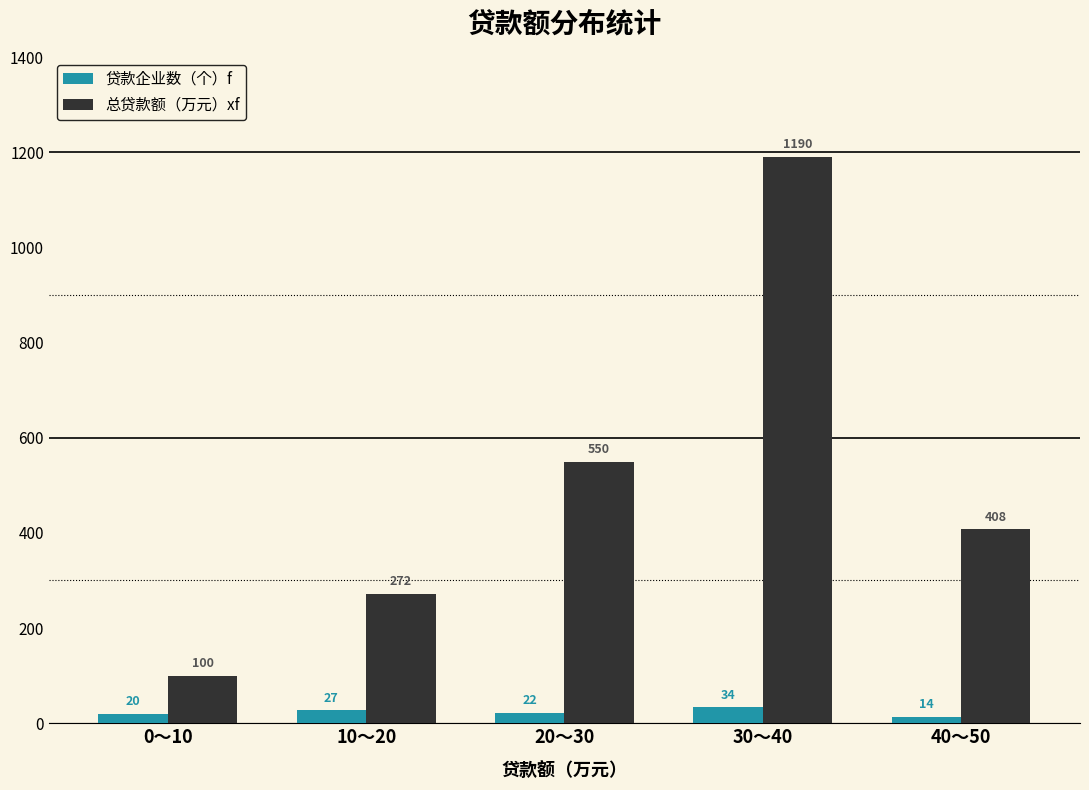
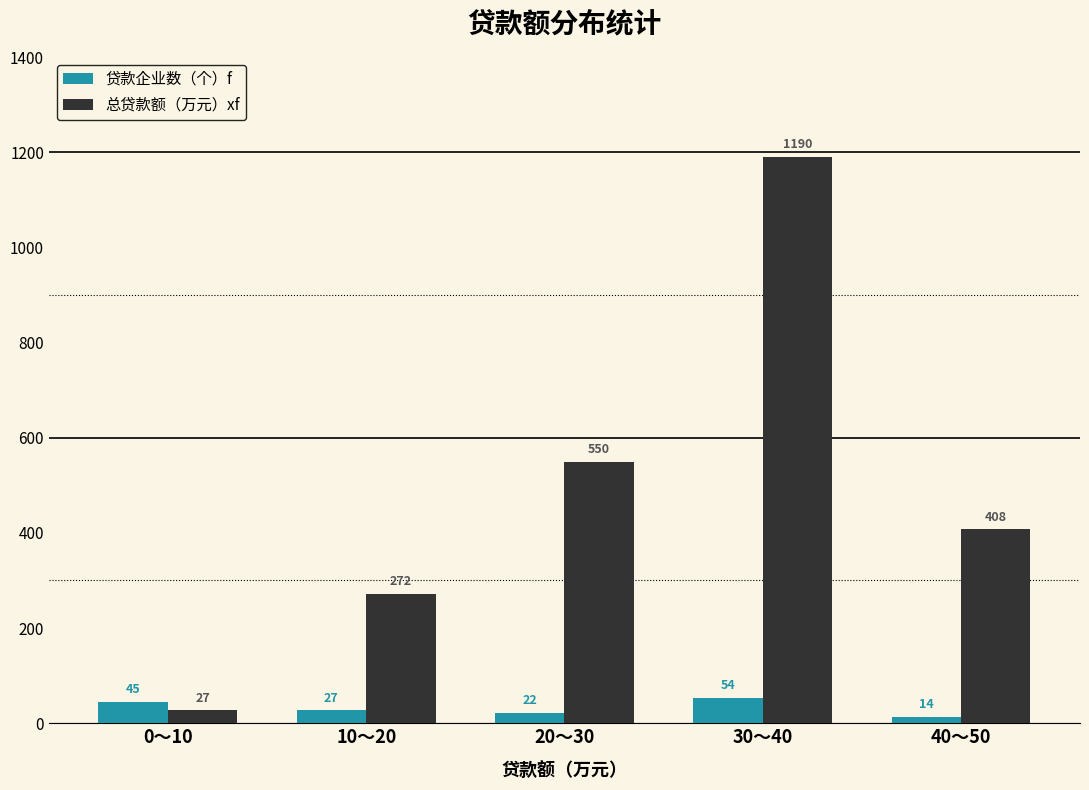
  {
    "贷款企业数（个）f": {
-     "0～10": 20,
+     "0～10": 45,
      "10～20": 27,
      "20～30": 22,
-     "30～40": 34,
+     "30～40": 54,
      "40～50": 14
    },
    "总贷款额（万元）xf": {
-     "0～10": 100,
+     "0～10": 27,
      "10～20": 272,
      "20～30": 550,
      "30～40": 1190,
      "40～50": 408
    }
  }
